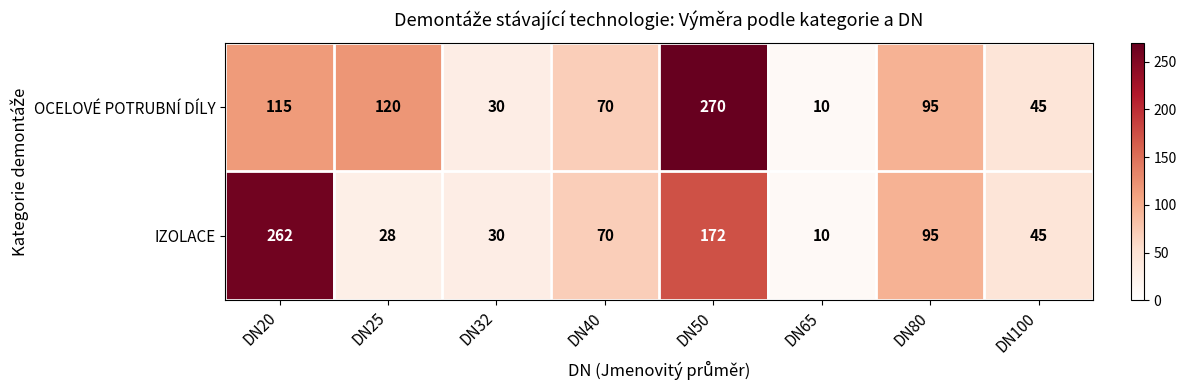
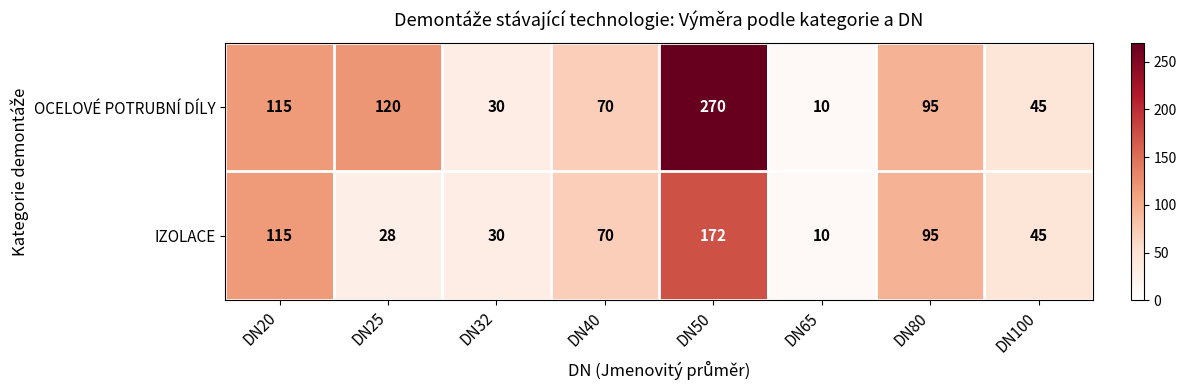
  {
    "OCELOVÉ POTRUBNÍ DÍLY": {
      "DN20": 115,
      "DN25": 120,
      "DN32": 30,
      "DN40": 70,
      "DN50": 270,
      "DN65": 10,
      "DN80": 95,
      "DN100": 45
    },
    "IZOLACE": {
-     "DN20": 262,
+     "DN20": 115,
      "DN25": 28,
      "DN32": 30,
      "DN40": 70,
      "DN50": 172,
      "DN65": 10,
      "DN80": 95,
      "DN100": 45
    }
  }
